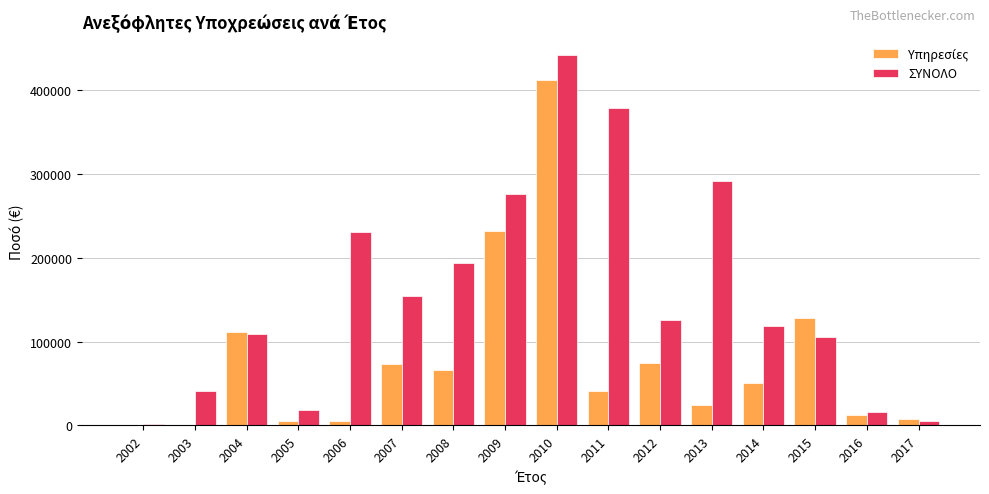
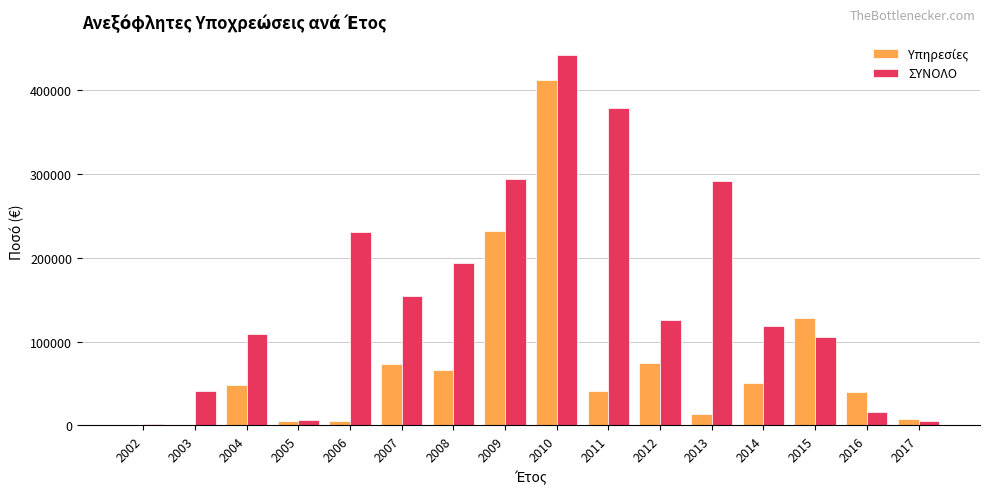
  {
    "Υπηρεσίες": {
      "2002": 0,
-     "2004": 110000,
+     "2004": 50000,
      "2005": 10000,
      "2006": 0,
      "2007": 70000,
      "2008": 70000,
      "2009": 230000,
      "2010": 410000,
      "2011": 40000,
      "2012": 70000,
-     "2013": 20000,
+     "2013": 10000,
      "2014": 50000,
      "2015": 130000,
-     "2016": 10000,
+     "2016": 40000,
      "2017": 10000
    },
    "ΣΥΝΟΛΟ": {
      "2003": 40000,
      "2004": 110000,
-     "2005": 20000,
+     "2005": 10000,
      "2006": 230000,
      "2007": 150000,
      "2008": 190000,
-     "2009": 280000,
+     "2009": 290000,
      "2010": 440000,
      "2011": 380000,
      "2012": 130000,
      "2013": 290000,
      "2014": 120000,
      "2015": 110000,
      "2016": 20000,
      "2017": 0
    }
  }
